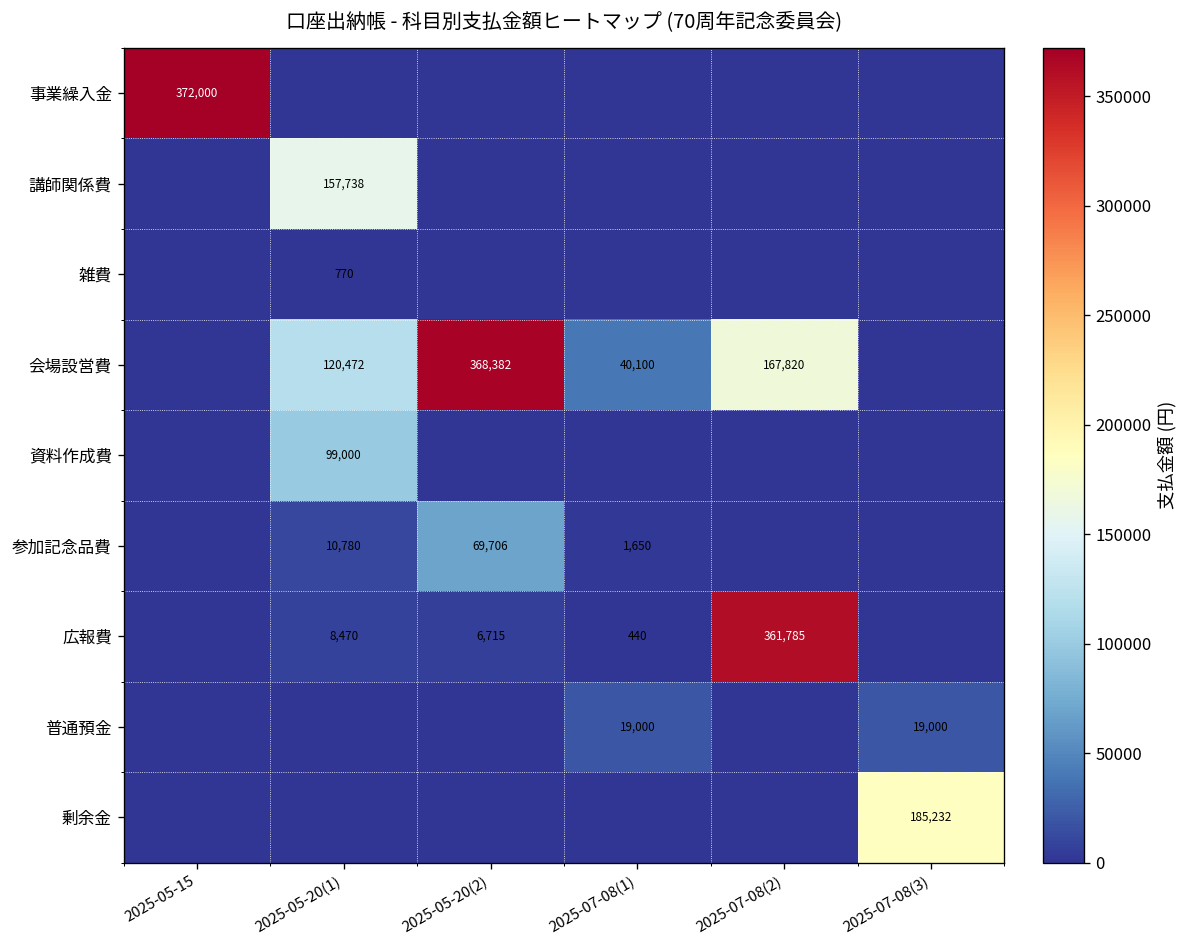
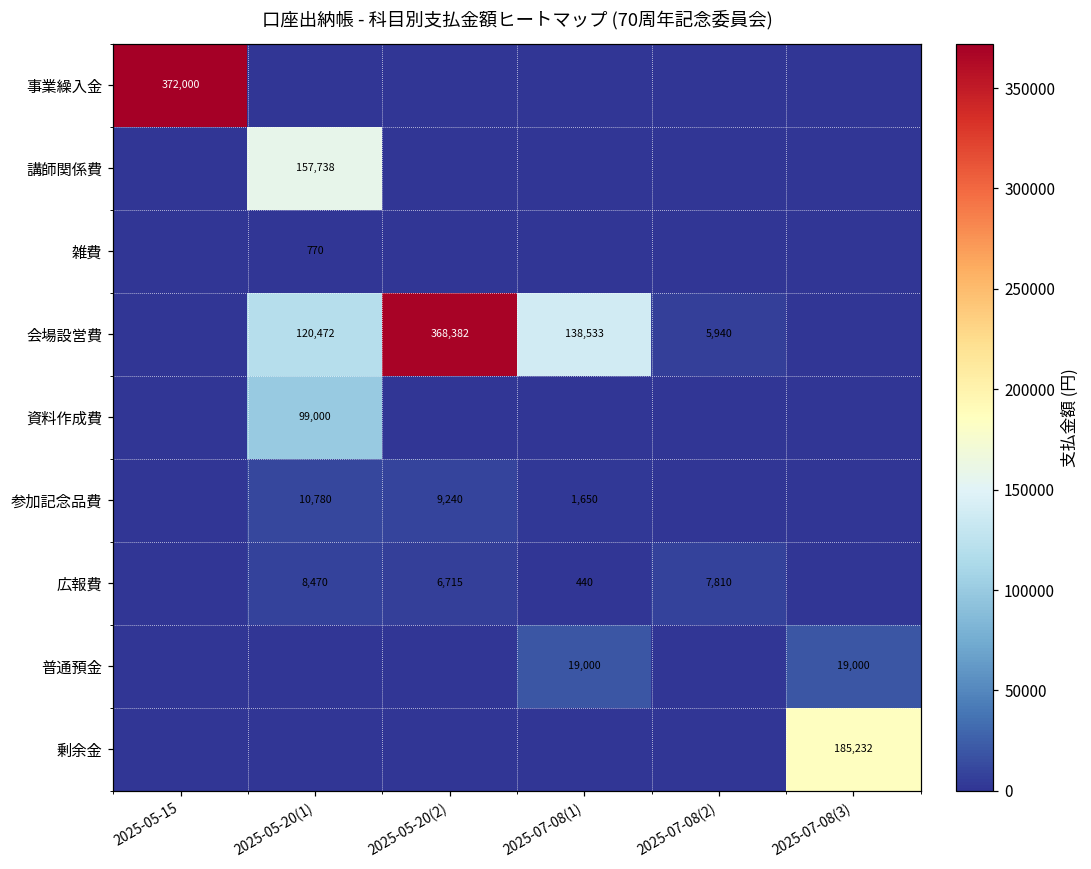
  {
    "事業繰入金": {
      "2025-05-15": "372,000"
    },
    "講師関係費": {
      "2025-05-20(1)": "157,738"
    },
    "雑費": {
      "2025-05-20(1)": "770"
    },
    "会場設営費": {
      "2025-05-20(1)": "120,472",
      "2025-05-20(2)": "368,382",
-     "2025-07-08(1)": "40,100",
-     "2025-07-08(2)": "167,820"
+     "2025-07-08(1)": "138,533",
+     "2025-07-08(2)": "5,940"
    },
    "資料作成費": {
      "2025-05-20(1)": "99,000"
    },
    "参加記念品費": {
      "2025-05-20(1)": "10,780",
-     "2025-05-20(2)": "69,706",
+     "2025-05-20(2)": "9,240",
      "2025-07-08(1)": "1,650"
    },
    "広報費": {
      "2025-05-20(1)": "8,470",
      "2025-05-20(2)": "6,715",
      "2025-07-08(1)": "440",
-     "2025-07-08(2)": "361,785"
+     "2025-07-08(2)": "7,810"
    },
    "普通預金": {
      "2025-07-08(1)": "19,000",
      "2025-07-08(3)": "19,000"
    },
    "剰余金": {
      "2025-07-08(3)": "185,232"
    }
  }
